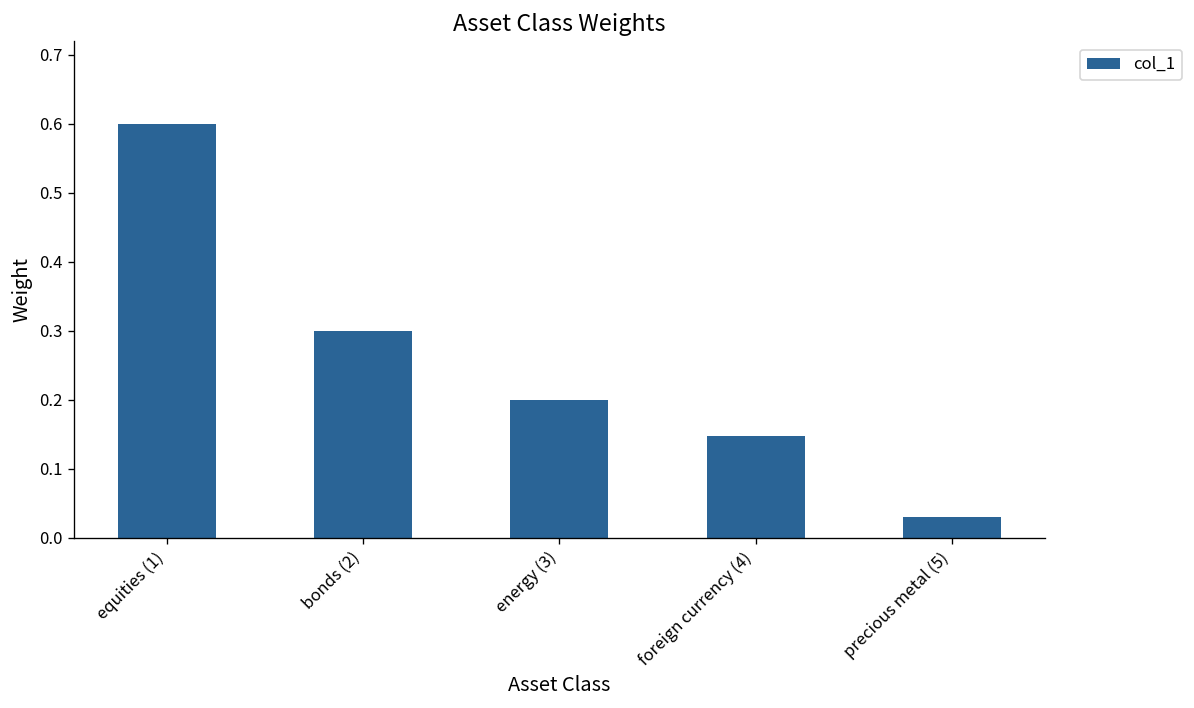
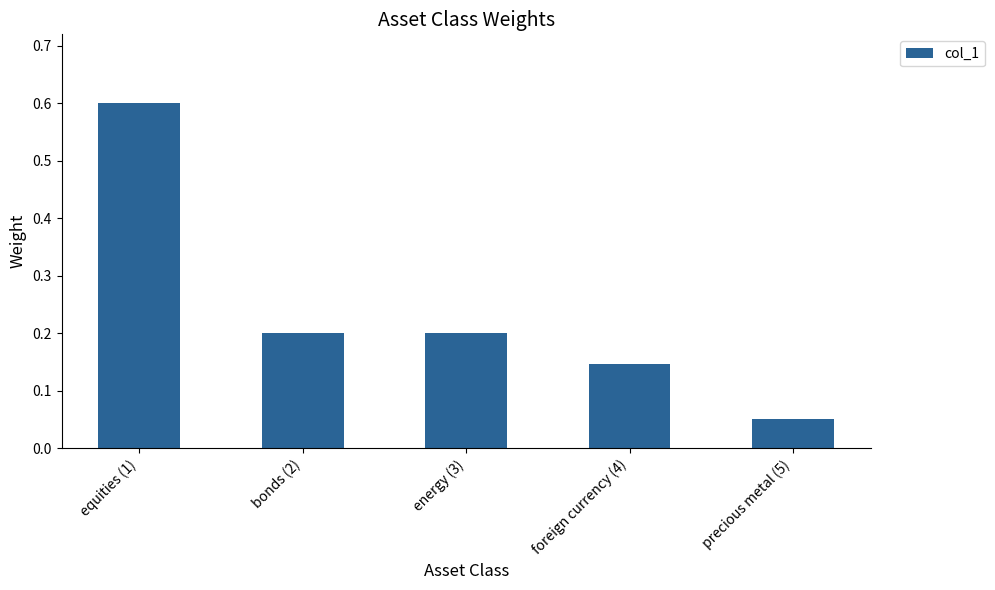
  {
    "equities (1)": 0.60,
-   "bonds (2)": 0.3,
+   "bonds (2)": 0.2,
    "energy (3)": 0.20,
    "foreign currency (4)": 0.15,
-   "precious metal (5)": 0.03
+   "precious metal (5)": 0.05
  }
